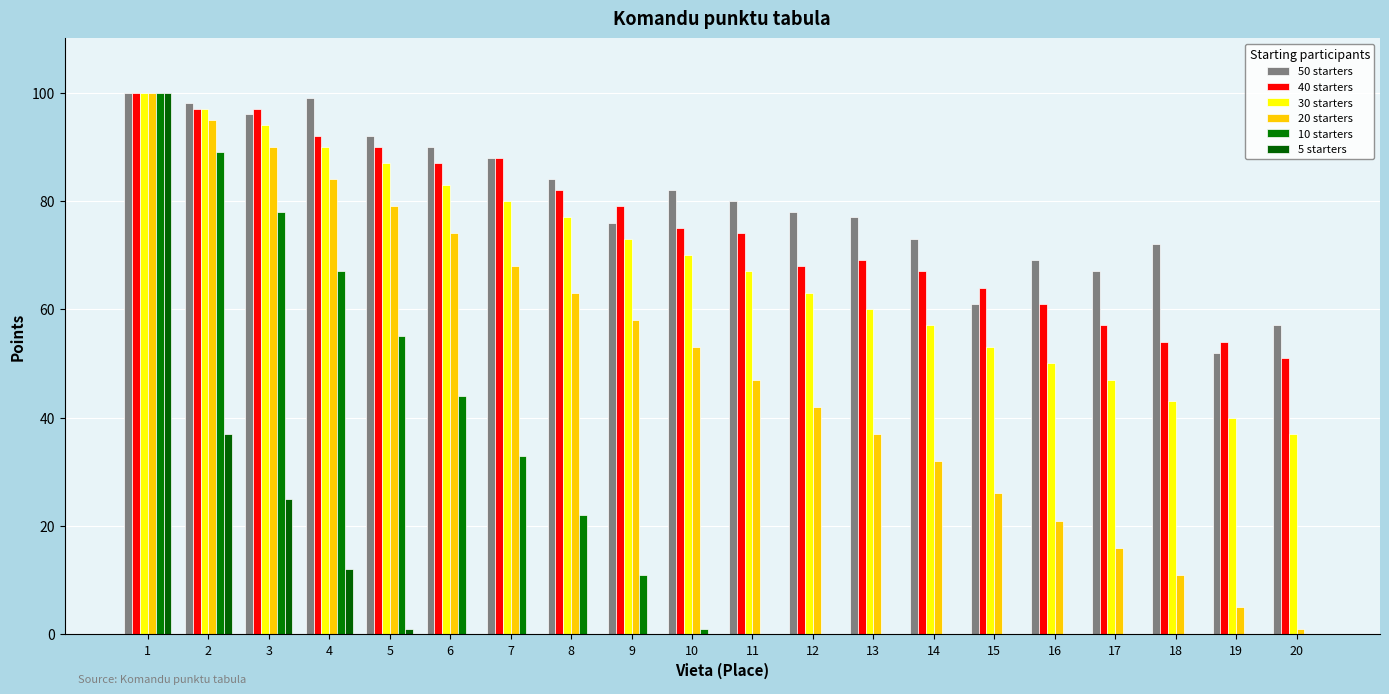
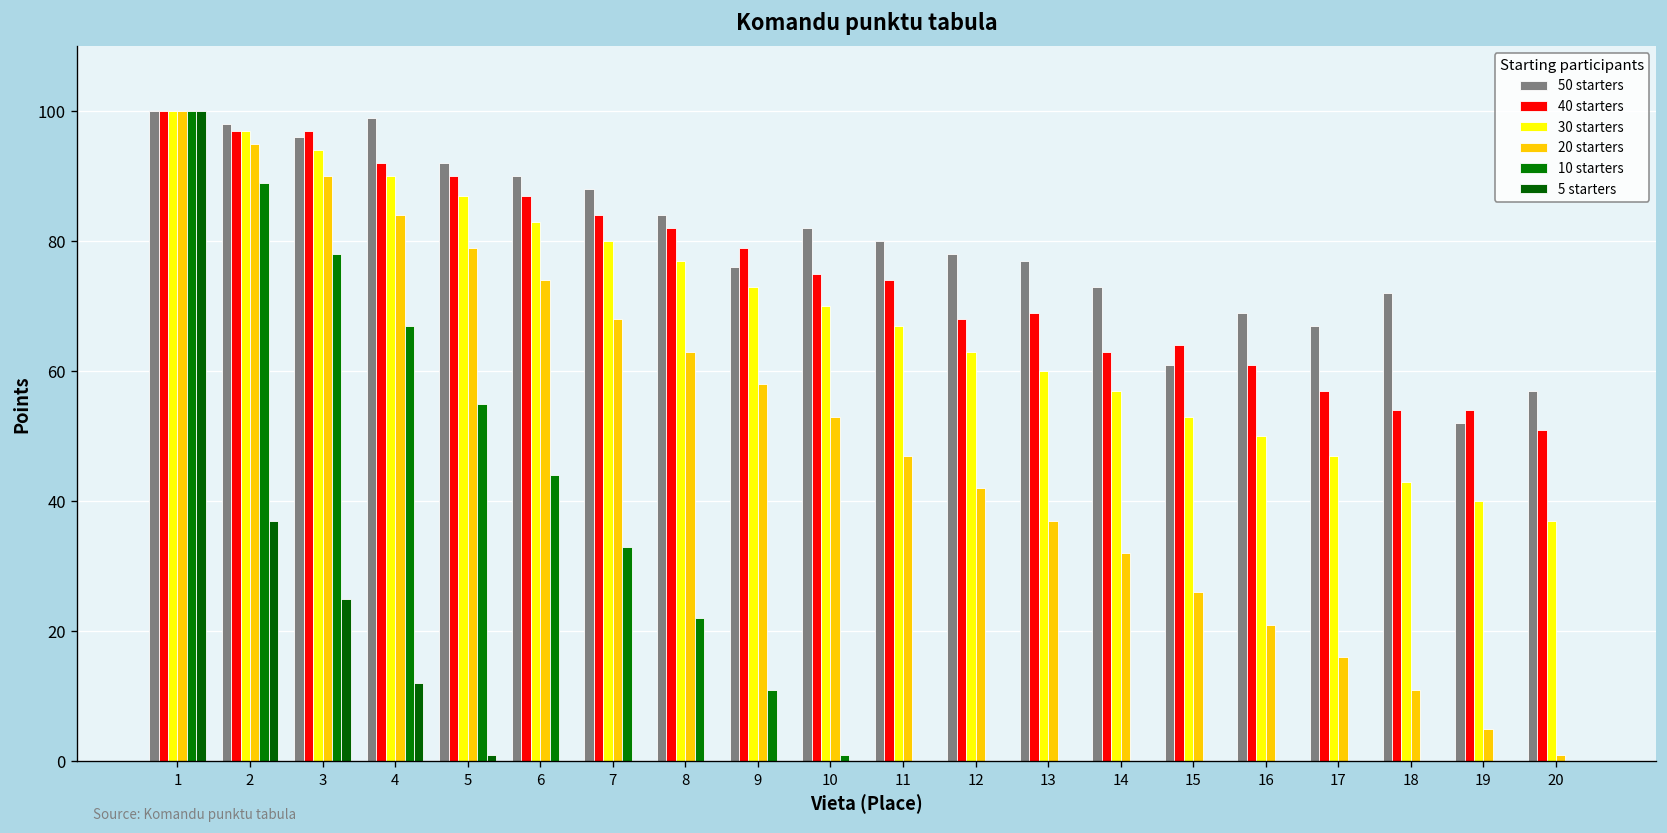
  {
    "50 starters": {
      "1": 100,
      "2": 98,
      "3": 96,
      "4": 99,
      "5": 92,
      "6": 90,
      "7": 88,
      "8": 84,
      "9": 76,
      "10": 82,
      "11": 80,
      "12": 78,
      "13": 77,
      "14": 73,
      "15": 61,
      "16": 69,
      "17": 67,
      "18": 72,
      "19": 52,
      "20": 57
    },
    "40 starters": {
      "1": 100,
      "2": 97,
      "3": 97,
      "4": 92,
      "5": 90,
      "6": 87,
-     "7": 88,
+     "7": 84,
      "8": 82,
      "9": 79,
      "10": 75,
      "11": 74,
      "12": 68,
      "13": 69,
-     "14": 67,
+     "14": 63,
      "15": 64,
      "16": 61,
      "17": 57,
      "18": 54,
      "19": 54,
      "20": 51
    }
  }
